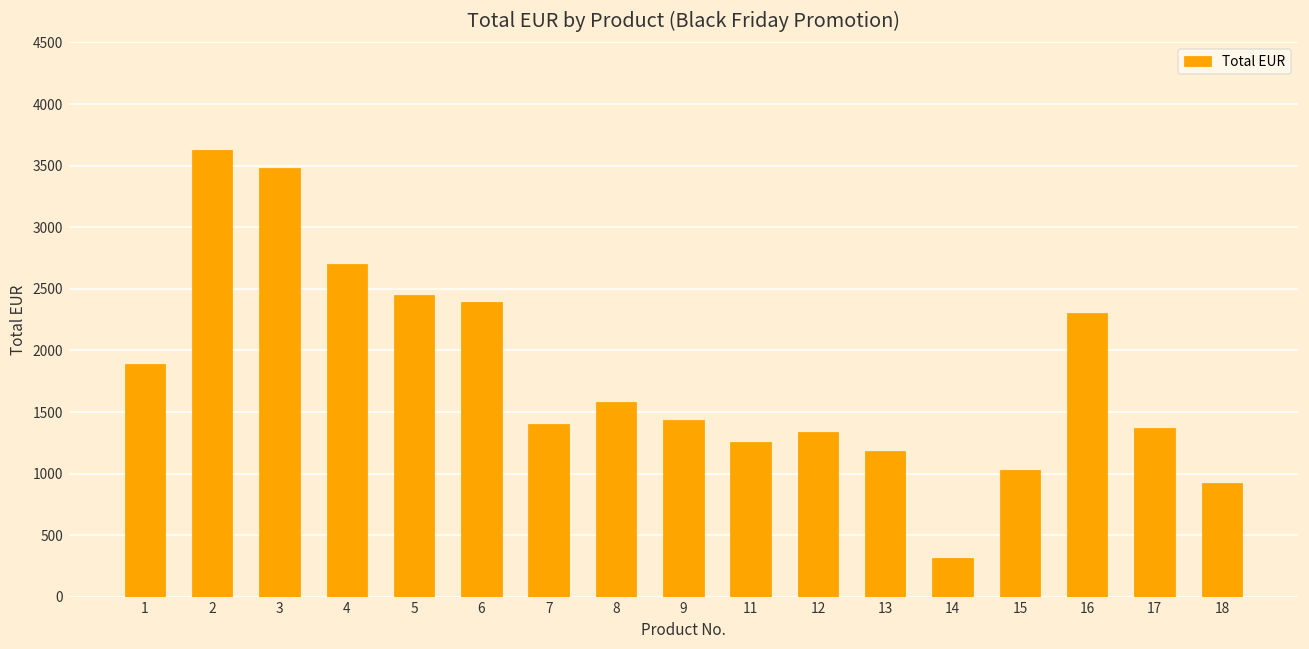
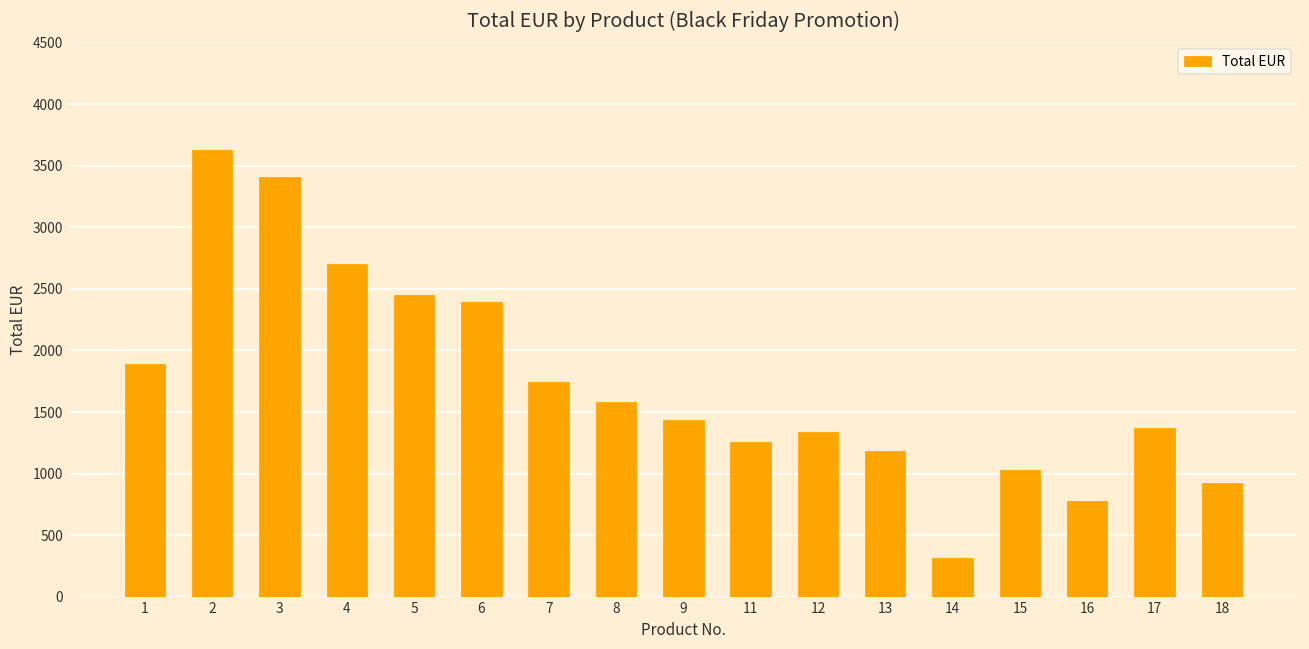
  {
    "1": 1890,
    "2": 3620,
-   "3": 3480,
+   "3": 3400,
    "4": 2700,
    "5": 2450,
    "6": 2400,
-   "7": 1400,
+   "7": 1750,
    "8": 1590,
    "9": 1440,
    "11": 1260,
    "12": 1340,
    "13": 1180,
    "14": 320,
    "15": 1030,
-   "16": 2310,
+   "16": 780,
    "17": 1370,
    "18": 920
  }
